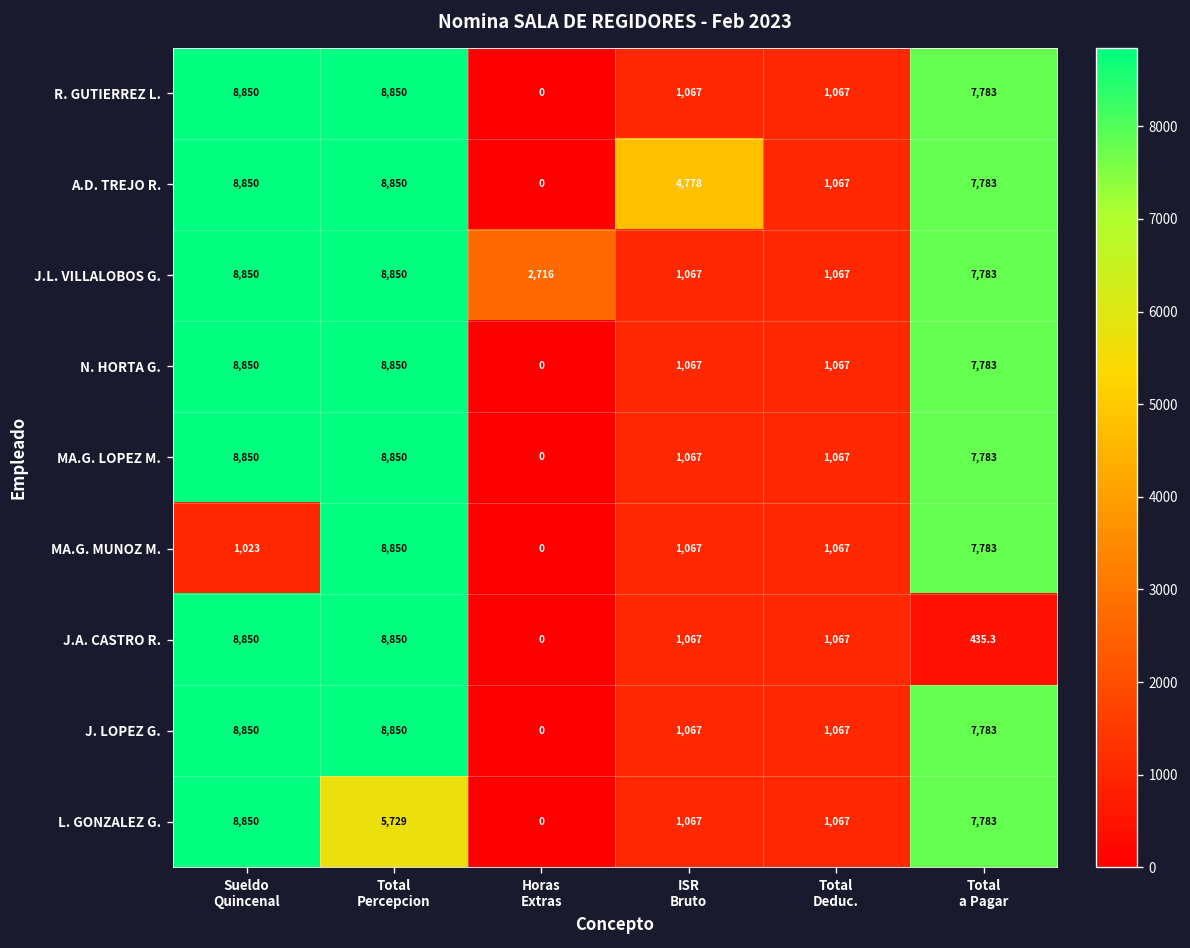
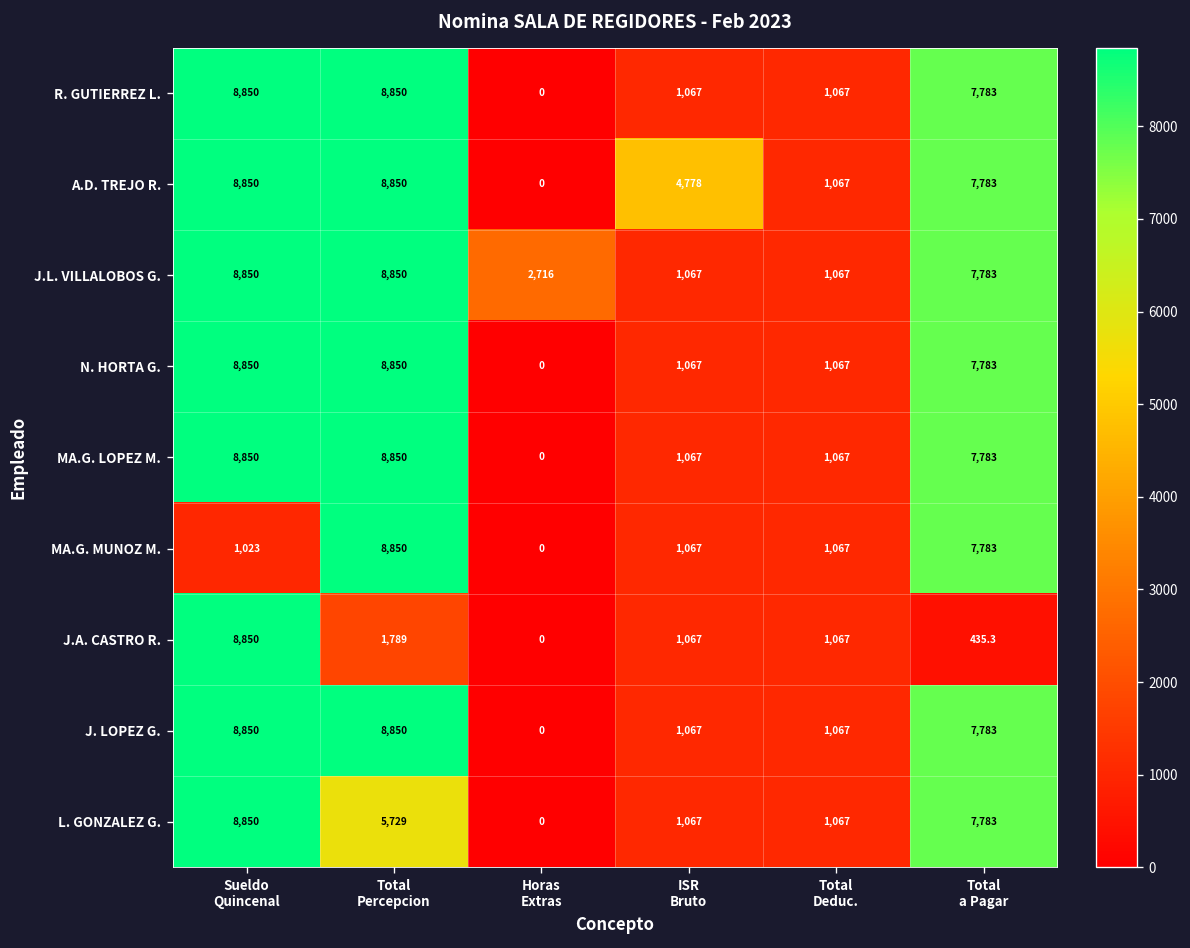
  {
    "R. GUTIERREZ L.": {
      "Sueldo Quincenal": "8,850",
      "Total Percepcion": "8,850",
      "Horas Extras": "0",
      "ISR Bruto": "1,067",
      "Total Deduc.": "1,067",
      "Total a Pagar": "7,783"
    },
    "A.D. TREJO R.": {
      "Sueldo Quincenal": "8,850",
      "Total Percepcion": "8,850",
      "Horas Extras": "0",
      "ISR Bruto": "4,778",
      "Total Deduc.": "1,067",
      "Total a Pagar": "7,783"
    },
    "J.L. VILLALOBOS G.": {
      "Sueldo Quincenal": "8,850",
      "Total Percepcion": "8,850",
      "Horas Extras": "2,716",
      "ISR Bruto": "1,067",
      "Total Deduc.": "1,067",
      "Total a Pagar": "7,783"
    },
    "N. HORTA G.": {
      "Sueldo Quincenal": "8,850",
      "Total Percepcion": "8,850",
      "Horas Extras": "0",
      "ISR Bruto": "1,067",
      "Total Deduc.": "1,067",
      "Total a Pagar": "7,783"
    },
    "MA.G. LOPEZ M.": {
      "Sueldo Quincenal": "8,850",
      "Total Percepcion": "8,850",
      "Horas Extras": "0",
      "ISR Bruto": "1,067",
      "Total Deduc.": "1,067",
      "Total a Pagar": "7,783"
    },
    "MA.G. MUNOZ M.": {
      "Sueldo Quincenal": "1,023",
      "Total Percepcion": "8,850",
      "Horas Extras": "0",
      "ISR Bruto": "1,067",
      "Total Deduc.": "1,067",
      "Total a Pagar": "7,783"
    },
    "J.A. CASTRO R.": {
      "Sueldo Quincenal": "8,850",
-     "Total Percepcion": "8,850",
+     "Total Percepcion": "1,789",
      "Horas Extras": "0",
      "ISR Bruto": "1,067",
      "Total Deduc.": "1,067",
      "Total a Pagar": "435.3"
    },
    "J. LOPEZ G.": {
      "Sueldo Quincenal": "8,850",
      "Total Percepcion": "8,850",
      "Horas Extras": "0",
      "ISR Bruto": "1,067",
      "Total Deduc.": "1,067",
      "Total a Pagar": "7,783"
    },
    "L. GONZALEZ G.": {
      "Sueldo Quincenal": "8,850",
      "Total Percepcion": "5,729",
      "Horas Extras": "0",
      "ISR Bruto": "1,067",
      "Total Deduc.": "1,067",
      "Total a Pagar": "7,783"
    }
  }
